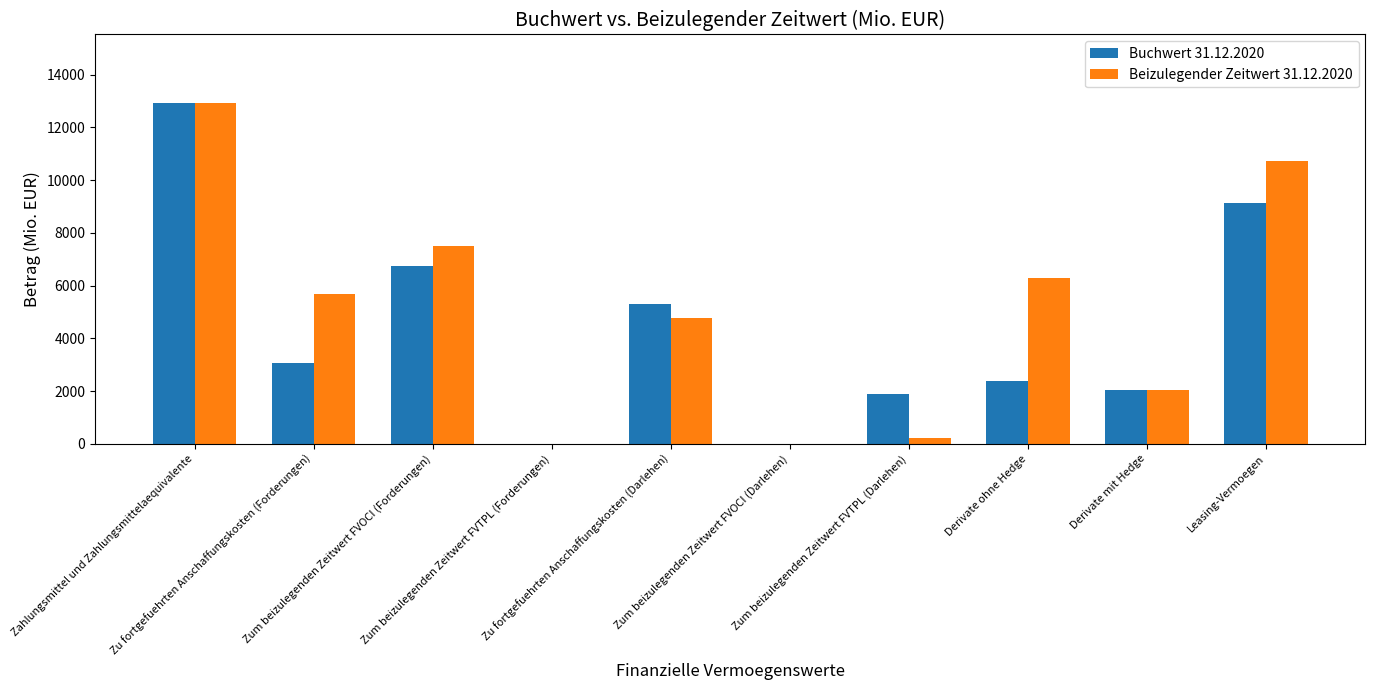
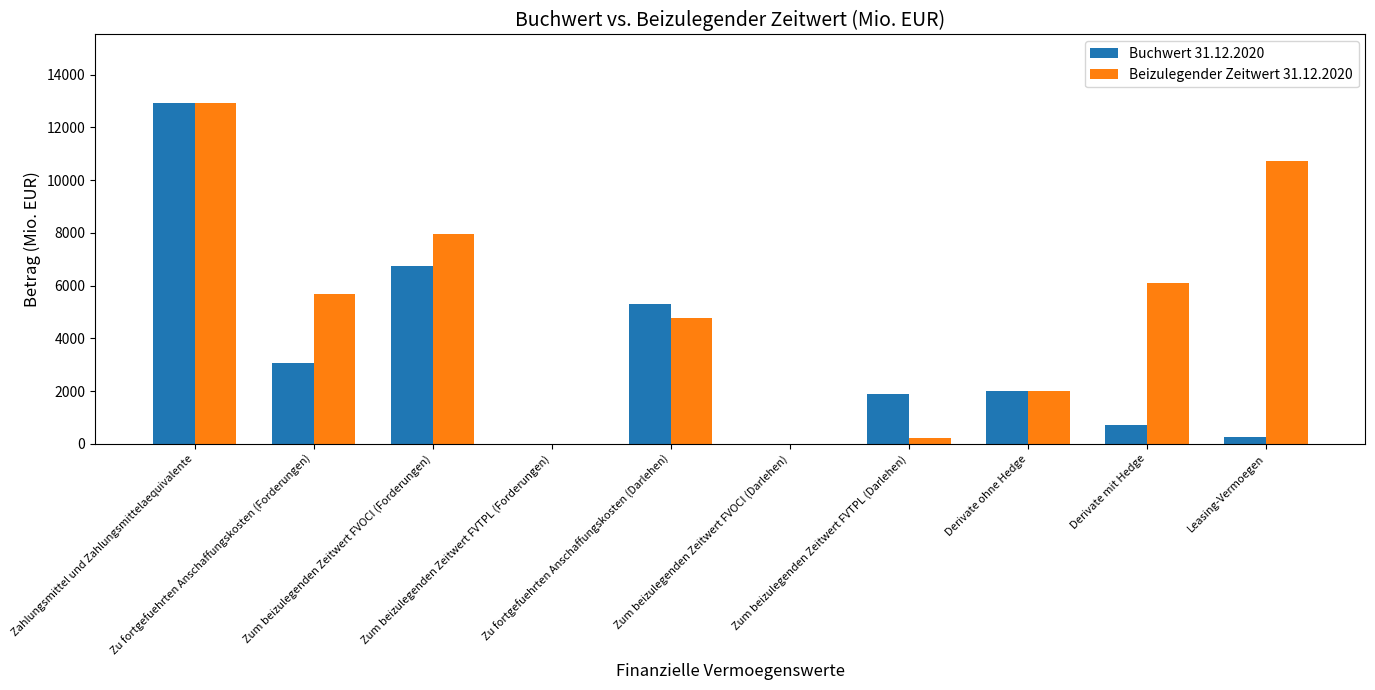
  {
    "Buchwert 31.12.2020": {
      "Zahlungsmittel und Zahlungsmittelaequivalente": 12900,
      "Zu fortgefuehrten Anschaffungskosten (Forderungen)": 3000,
      "Zum beizulegenden Zeitwert FVOCI (Forderungen)": 6700,
      "Zum beizulegenden Zeitwert FVTPL (Forderungen)": 0,
      "Zu fortgefuehrten Anschaffungskosten (Darlehen)": 5300,
      "Zum beizulegenden Zeitwert FVOCI (Darlehen)": 0,
      "Zum beizulegenden Zeitwert FVTPL (Darlehen)": 1900,
-     "Derivate ohne Hedge": 2400,
-     "Derivate mit Hedge": 2000,
-     "Leasing-Vermoegen": 9100
+     "Derivate ohne Hedge": 2000,
+     "Derivate mit Hedge": 700,
+     "Leasing-Vermoegen": 200
    },
    "Beizulegender Zeitwert 31.12.2020": {
      "Zahlungsmittel und Zahlungsmittelaequivalente": 12900,
      "Zu fortgefuehrten Anschaffungskosten (Forderungen)": 5700,
-     "Zum beizulegenden Zeitwert FVOCI (Forderungen)": 7500,
+     "Zum beizulegenden Zeitwert FVOCI (Forderungen)": 7900,
      "Zum beizulegenden Zeitwert FVTPL (Forderungen)": 0,
      "Zu fortgefuehrten Anschaffungskosten (Darlehen)": 4800,
      "Zum beizulegenden Zeitwert FVOCI (Darlehen)": 0,
      "Zum beizulegenden Zeitwert FVTPL (Darlehen)": 200,
-     "Derivate ohne Hedge": 6300,
-     "Derivate mit Hedge": 2000,
+     "Derivate ohne Hedge": 2000,
+     "Derivate mit Hedge": 6100,
      "Leasing-Vermoegen": 10700
    }
  }
